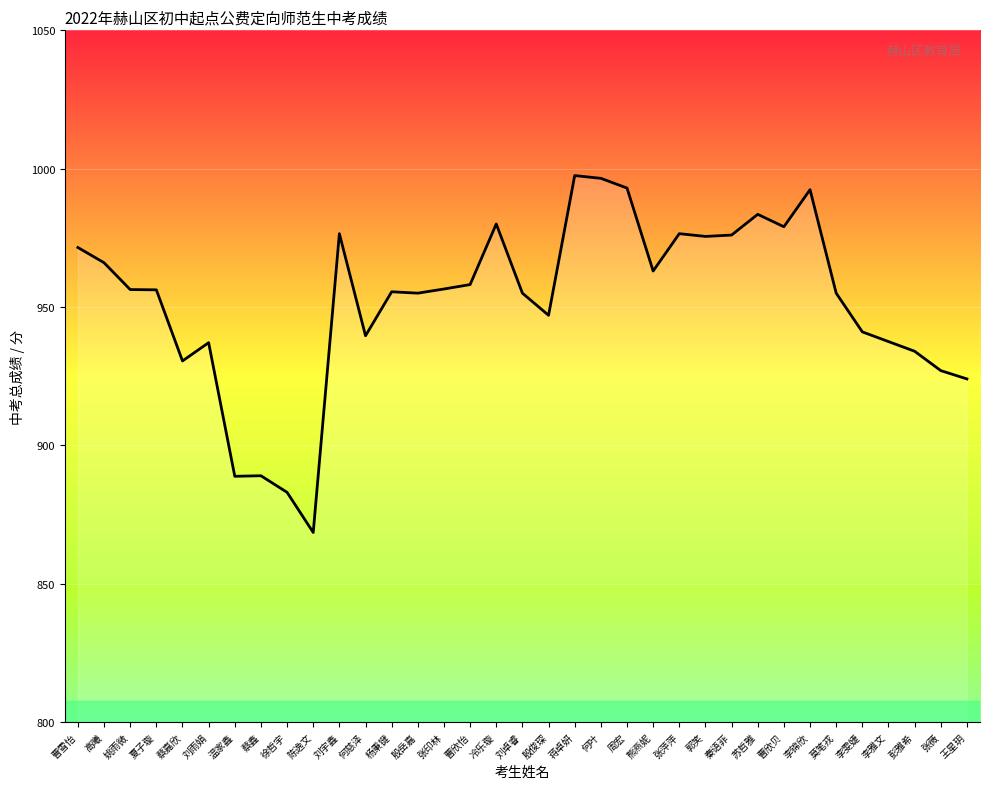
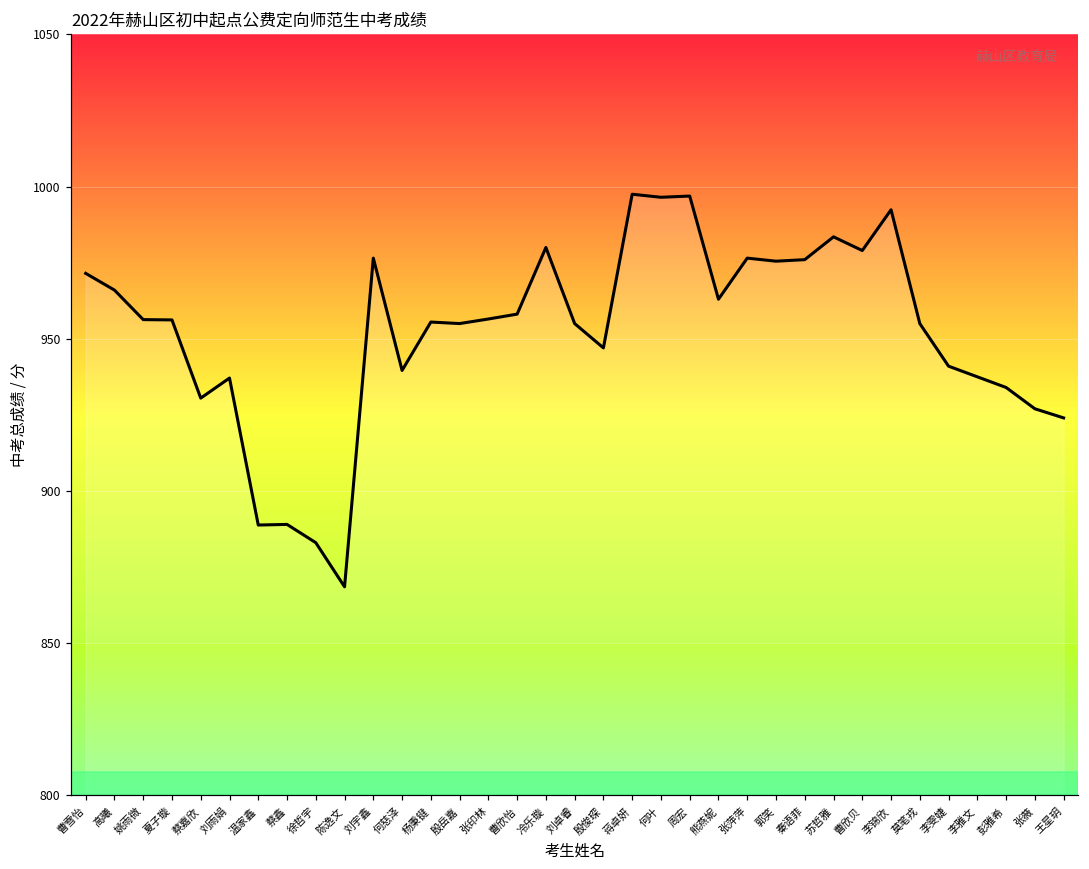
  {
    "曹雪怡": 972,
    "高曦": 966,
    "姚雨微": 956,
    "夏子璇": 956,
    "蔡嘉欣": 931,
    "刘雨娟": 937,
    "温家鑫": 889,
    "蔡鑫": 889,
    "徐哲宇": 883,
    "陈逸文": 869,
    "刘宇鑫": 977,
    "何慈泽": 940,
    "杨秉键": 956,
    "殷岳嘉": 955,
    "张印林": 957,
    "曹欣怡": 958,
    "冷乐璇": 980,
    "刘卓睿": 955,
    "殷俊琛": 947,
    "蒋卓妍": 998,
    "何叶": 997,
-   "周宏": 993,
+   "周宏": 997,
    "熊燕妮": 963,
    "张萍萍": 977,
    "郭笑": 976,
    "秦语菲": 976,
    "苏哲雅": 984,
    "曹欣贝": 979,
    "李锦欣": 992,
    "莫笔戎": 955,
    "李雯婕": 941,
    "李雅文": 938,
    "彭雅希": 934,
    "张薇": 927,
    "王星玥": 924
  }
